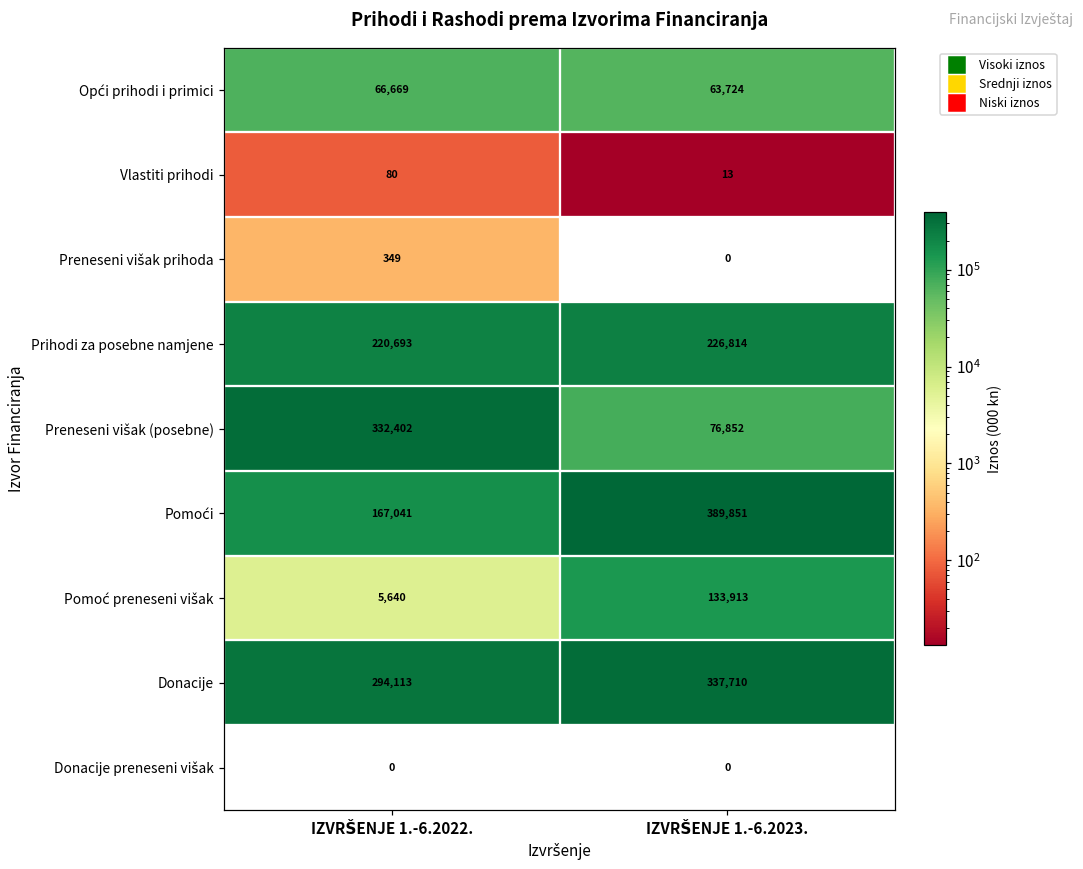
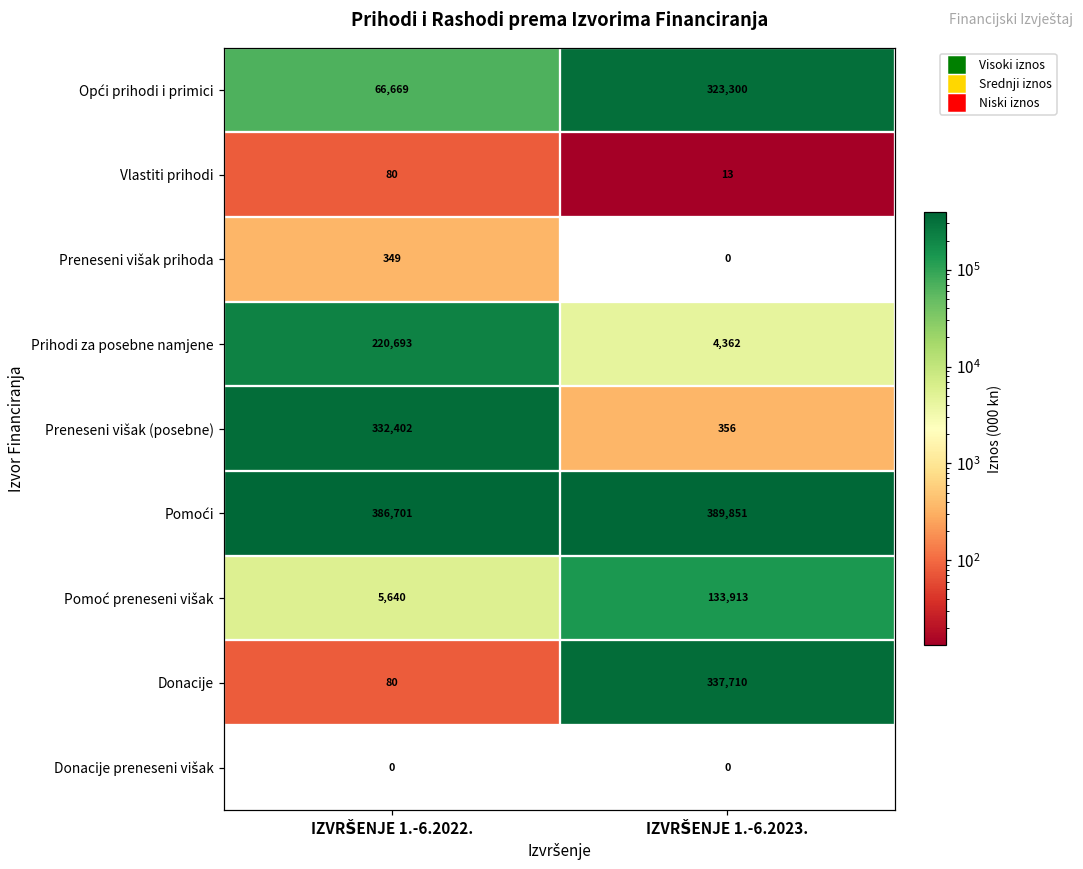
  {
    "Opći prihodi i primici": {
      "IZVRŠENJE 1.-6.2022.": "66,669",
-     "IZVRŠENJE 1.-6.2023.": "63,724"
+     "IZVRŠENJE 1.-6.2023.": "323,300"
    },
    "Vlastiti prihodi": {
      "IZVRŠENJE 1.-6.2022.": "80",
      "IZVRŠENJE 1.-6.2023.": "13"
    },
    "Preneseni višak prihoda": {
      "IZVRŠENJE 1.-6.2022.": "349"
    },
    "Prihodi za posebne namjene": {
      "IZVRŠENJE 1.-6.2022.": "220,693",
-     "IZVRŠENJE 1.-6.2023.": "226,814"
+     "IZVRŠENJE 1.-6.2023.": "4,362"
    },
    "Preneseni višak (posebne)": {
      "IZVRŠENJE 1.-6.2022.": "332,402",
-     "IZVRŠENJE 1.-6.2023.": "76,852"
+     "IZVRŠENJE 1.-6.2023.": "356"
    },
    "Pomoći": {
-     "IZVRŠENJE 1.-6.2022.": "167,041",
+     "IZVRŠENJE 1.-6.2022.": "386,701",
      "IZVRŠENJE 1.-6.2023.": "389,851"
    },
    "Pomoć preneseni višak": {
      "IZVRŠENJE 1.-6.2022.": "5,640",
      "IZVRŠENJE 1.-6.2023.": "133,913"
    },
    "Donacije": {
-     "IZVRŠENJE 1.-6.2022.": "294,113",
+     "IZVRŠENJE 1.-6.2022.": "80",
      "IZVRŠENJE 1.-6.2023.": "337,710"
    }
  }
